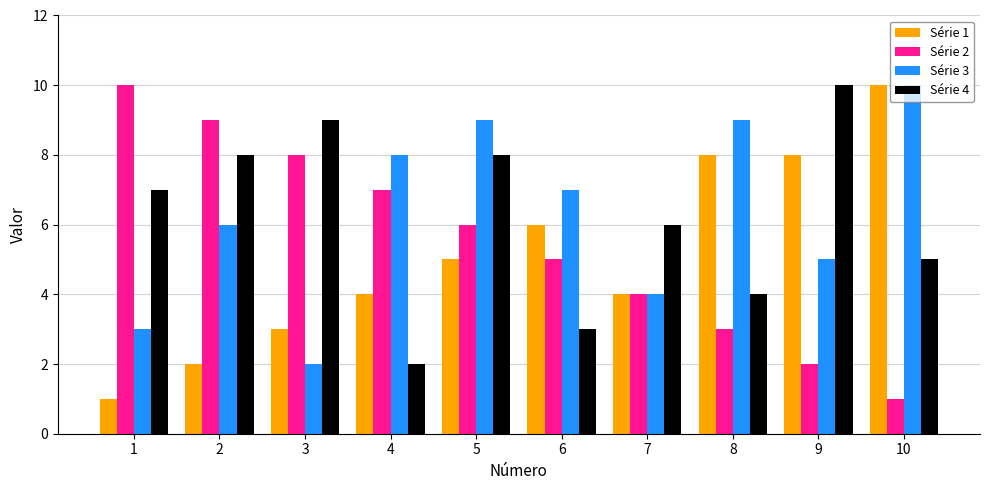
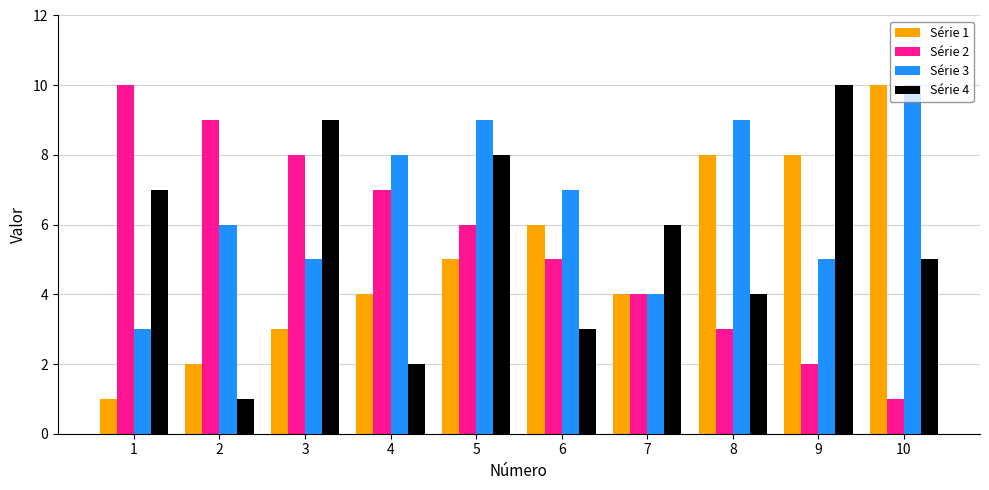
  {
    "Série 1": {
      "1": 1,
      "2": 2,
      "3": 3,
      "4": 4,
      "5": 5,
      "6": 6,
      "7": 4,
      "8": 8,
      "9": 8,
      "10": 10
    },
    "Série 2": {
      "1": 10,
      "2": 9,
      "3": 8,
      "4": 7,
      "5": 6,
      "6": 5,
      "7": 4,
      "8": 3,
      "9": 2,
      "10": 1
    },
    "Série 3": {
      "1": 3,
      "2": 6,
-     "3": 2,
+     "3": 5,
      "4": 8,
      "5": 9,
      "6": 7,
      "7": 4,
      "8": 9,
      "9": 5
    },
    "Série 4": {
      "1": 7,
-     "2": 8,
+     "2": 1,
      "3": 9,
      "4": 2,
      "5": 8,
      "6": 3,
      "7": 6,
      "8": 4,
      "9": 10,
      "10": 5
    }
  }
